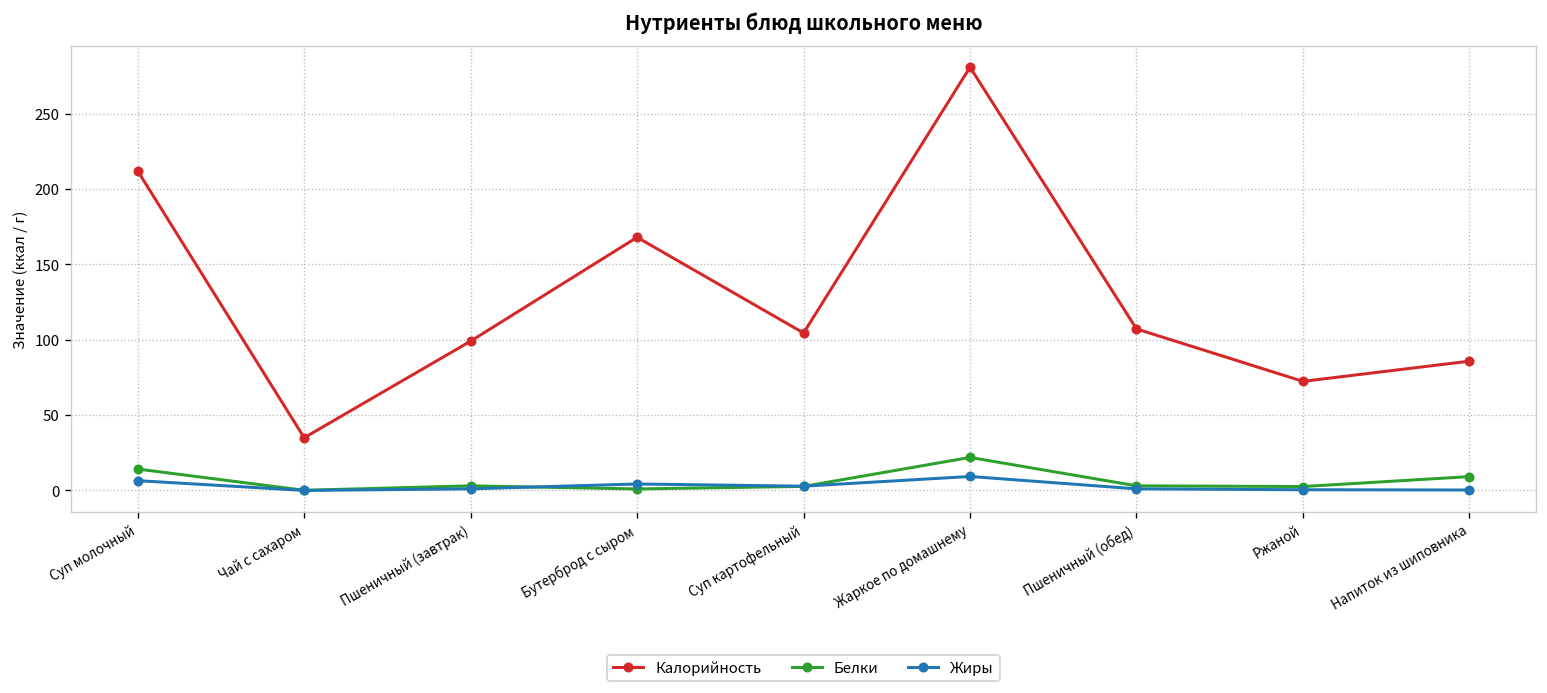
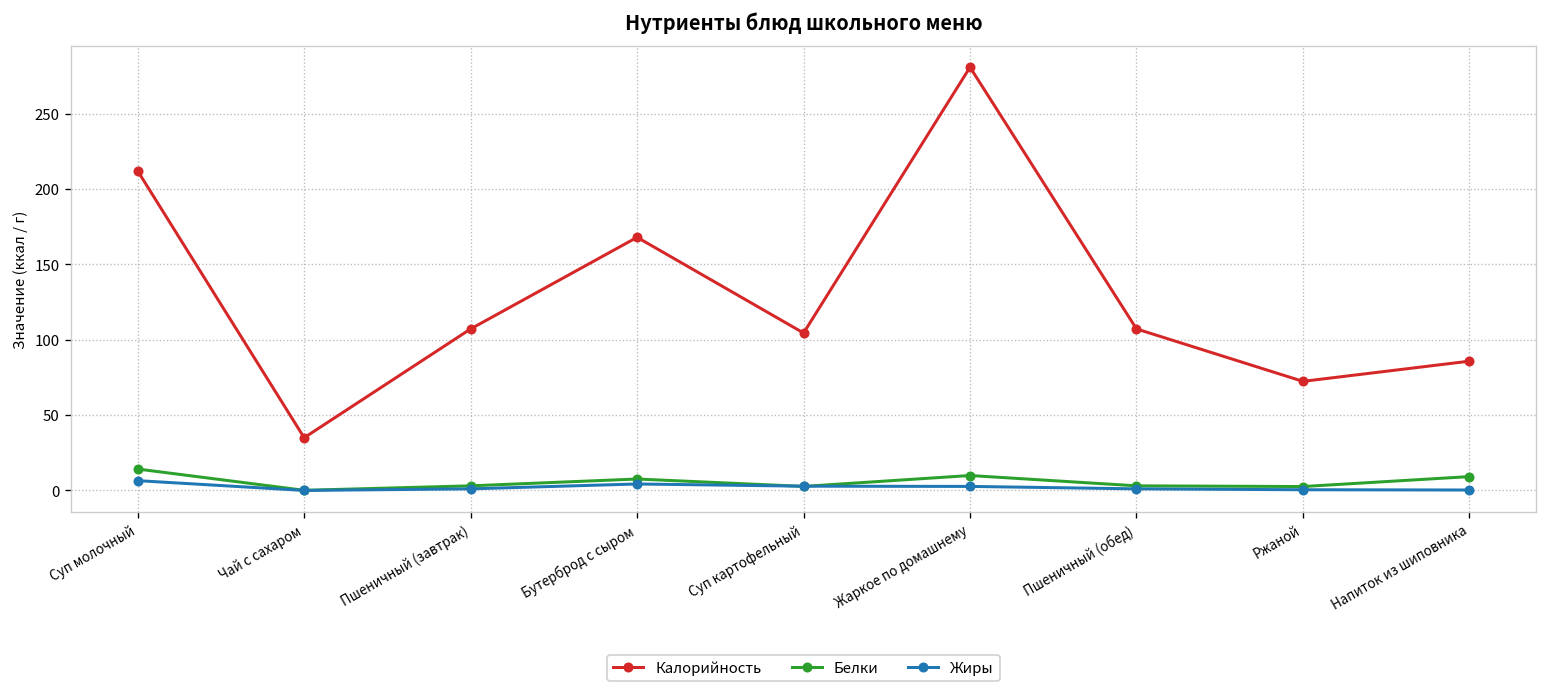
  {
    "Калорийность": {
      "Суп молочный": 212,
      "Чай с сахаром": 35,
-     "Пшеничный (завтрак)": 99,
+     "Пшеничный (завтрак)": 107,
      "Бутерброд с сыром": 168,
      "Суп картофельный": 105,
      "Жаркое по домашнему": 281,
      "Пшеничный (обед)": 107,
      "Ржаной": 72,
      "Напиток из шиповника": 86
    },
    "Белки": {
      "Суп молочный": 14,
-     "Бутерброд с сыром": 1,
-     "Жаркое по домашнему": 22,
+     "Бутерброд с сыром": 8,
+     "Жаркое по домашнему": 10,
      "Ржаной": 3,
      "Напиток из шиповника": 9
    },
    "Жиры": {
      "Суп молочный": 7,
      "Бутерброд с сыром": 4,
-     "Жаркое по домашнему": 9,
+     "Жаркое по домашнему": 3,
      "Ржаной": 0,
      "Напиток из шиповника": 0
    }
  }
